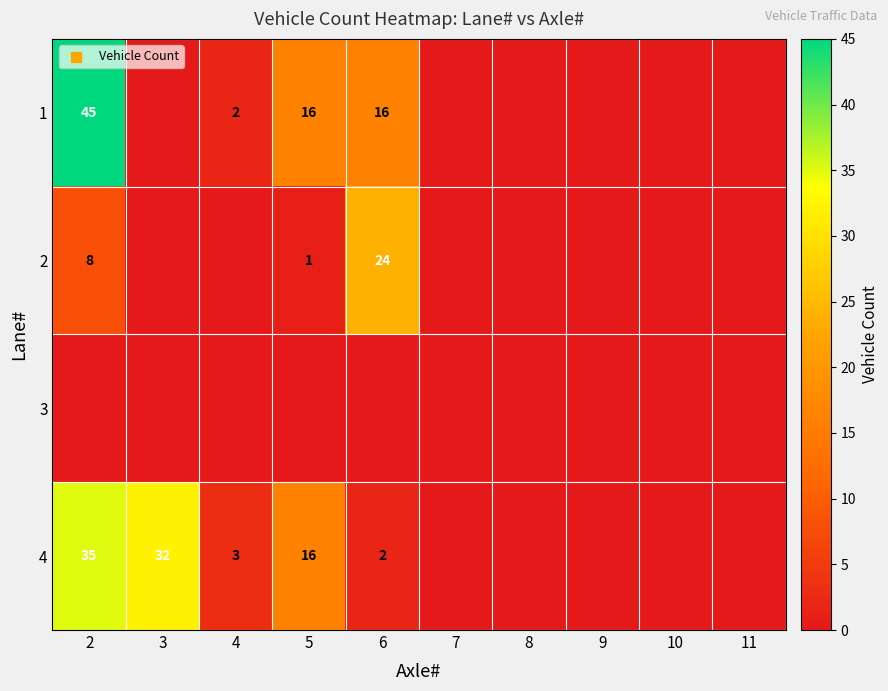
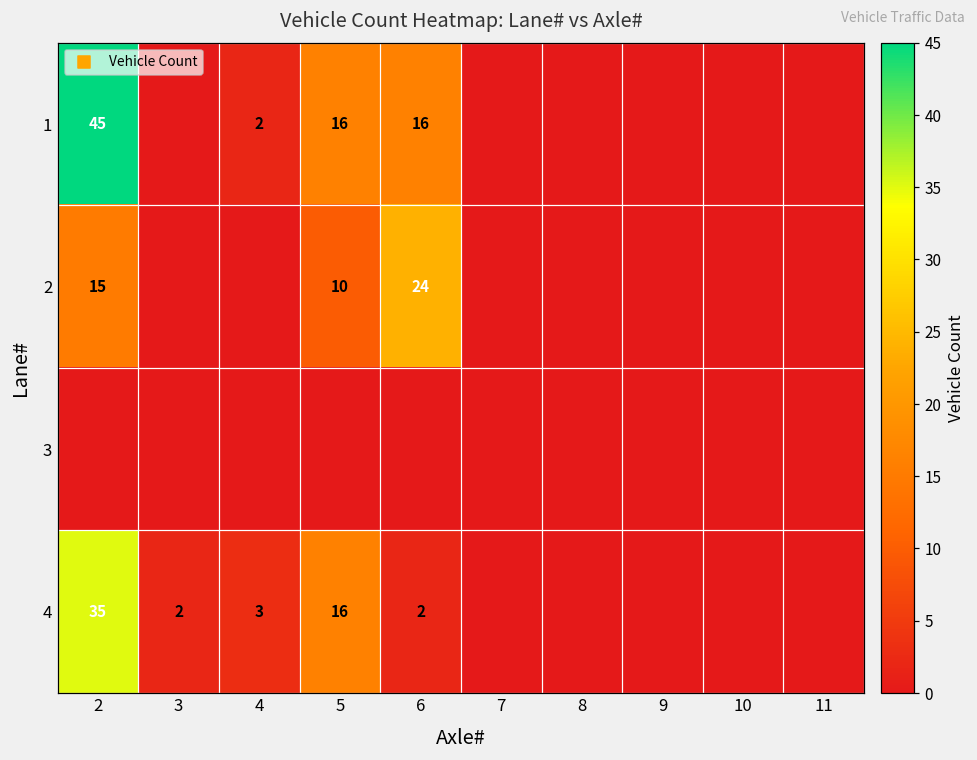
  {
    "1": {
      "2": 45,
      "4": 2,
      "5": 16,
      "6": 16
    },
    "2": {
-     "2": 8,
-     "5": 1,
+     "2": 15,
+     "5": 10,
      "6": 24
    },
    "4": {
      "2": 35,
-     "3": 32,
+     "3": 2,
      "4": 3,
      "5": 16,
      "6": 2
    }
  }
